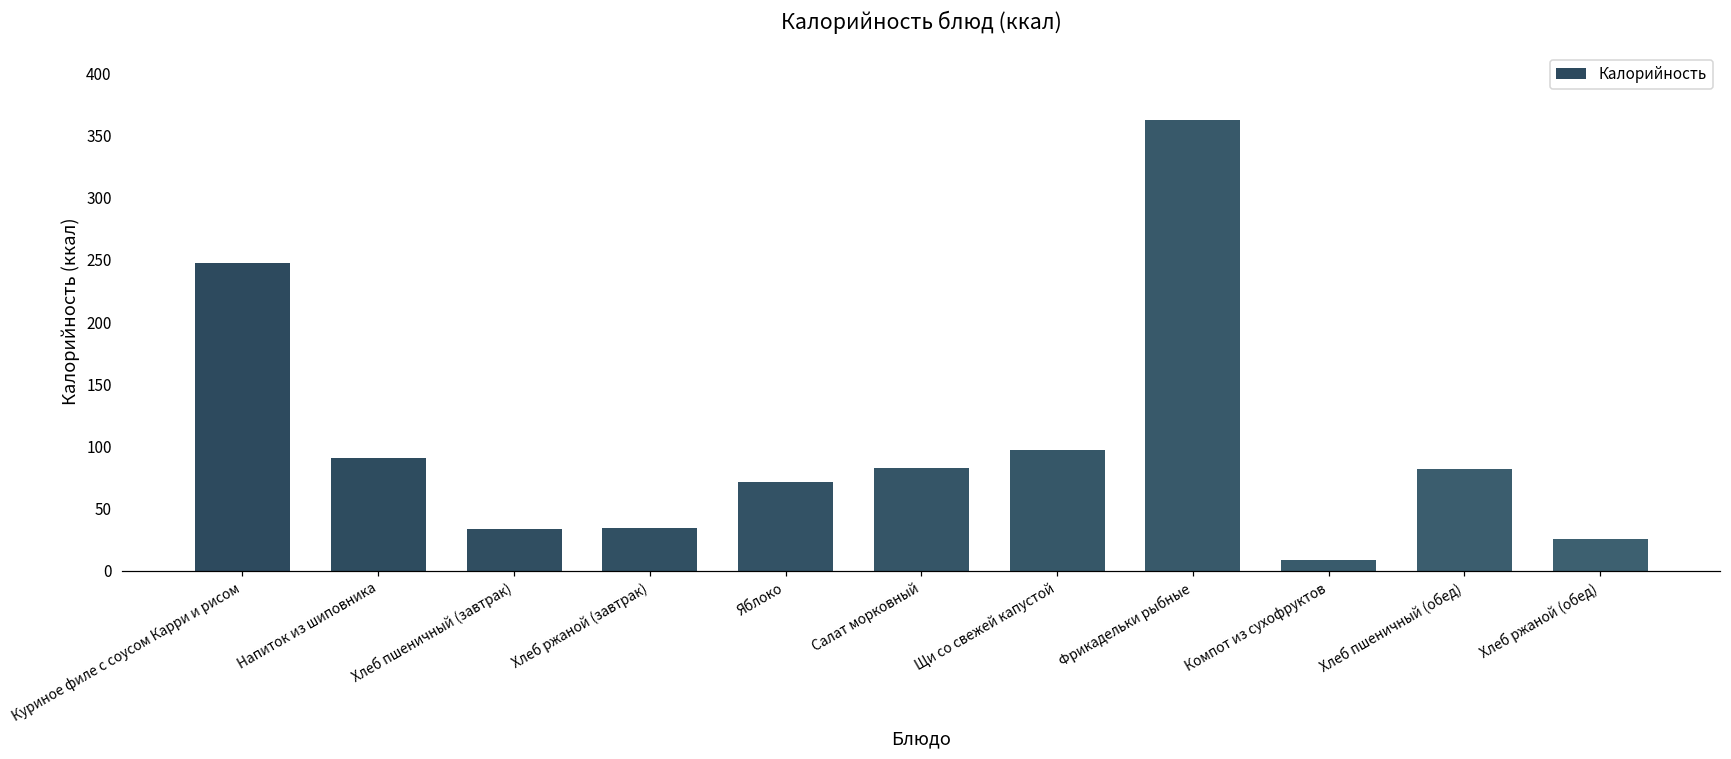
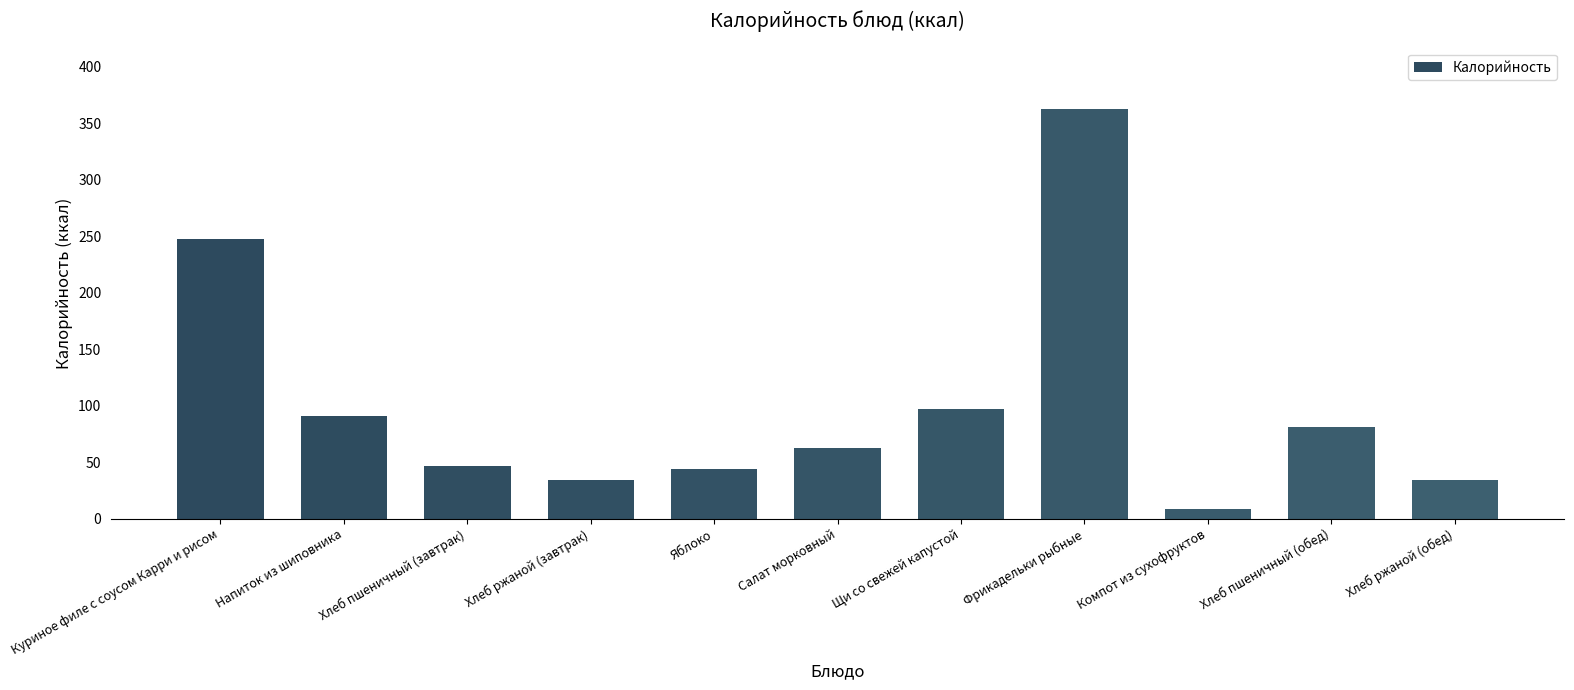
  {
    "Куриное филе с соусом Карри и рисом": 247,
    "Напиток из шиповника": 91,
-   "Хлеб пшеничный (завтрак)": 33,
+   "Хлеб пшеничный (завтрак)": 47,
    "Хлеб ржаной (завтрак)": 34,
-   "Яблоко": 72,
-   "Салат морковный": 82,
+   "Яблоко": 44,
+   "Салат морковный": 62,
    "Щи со свежей капустой": 97,
    "Фрикадельки рыбные": 363,
    "Компот из сухофруктов": 8,
    "Хлеб пшеничный (обед)": 81,
-   "Хлеб ржаной (обед)": 25
+   "Хлеб ржаной (обед)": 34
  }
